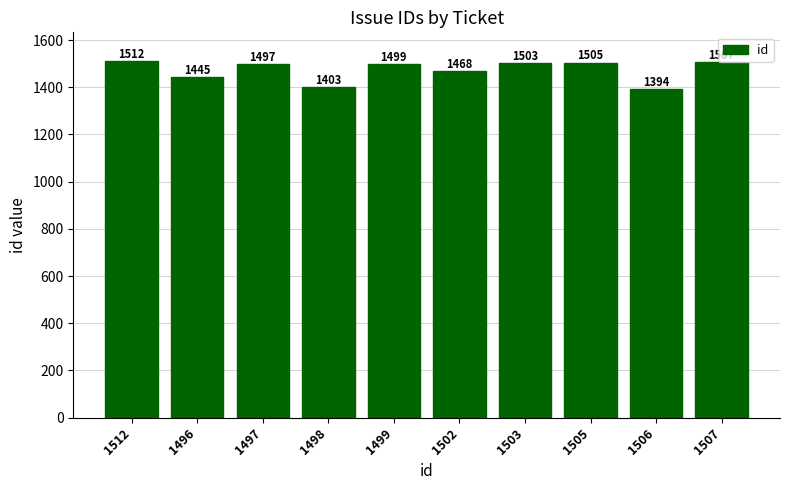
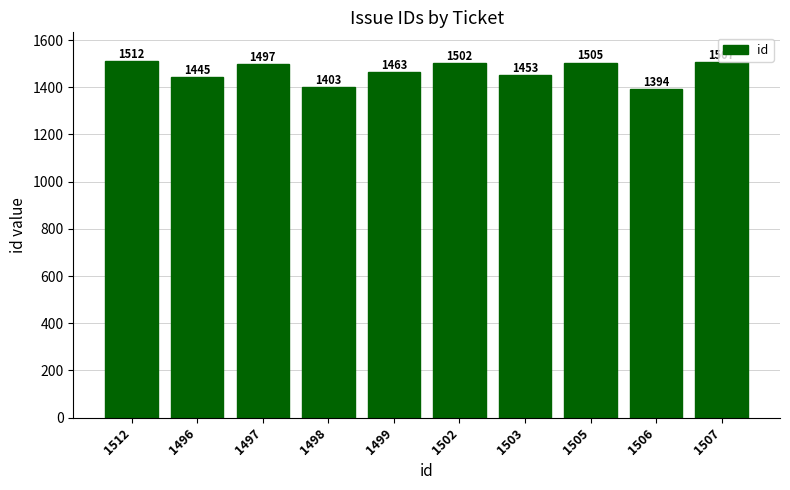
  {
    "1512": 1512,
    "1496": 1445,
    "1497": 1497,
    "1498": 1403,
-   "1499": 1499,
-   "1502": 1468,
-   "1503": 1503,
+   "1499": 1463,
+   "1502": 1502,
+   "1503": 1453,
    "1505": 1505,
    "1506": 1394
  }
